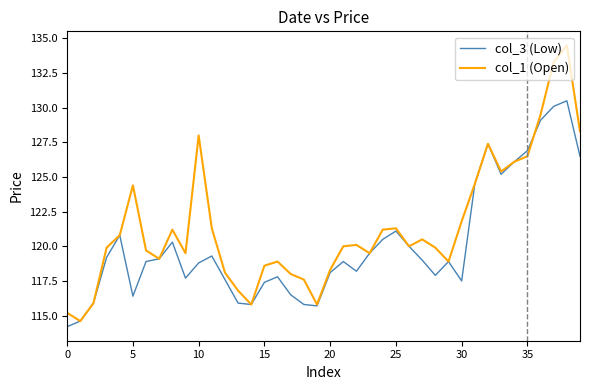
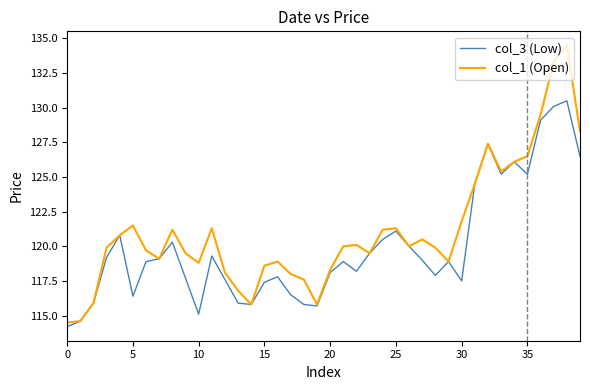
  {
    "col_3 (Low)": {
      "0": 114.2,
      "5": 116.4,
-     "10": 118.8,
+     "10": 115.1,
      "15": 117.4,
      "20": 118.1,
      "25": 121.1,
      "30": 117.5,
-     "35": 126.9
+     "35": 125.2
    },
    "col_1 (Open)": {
-     "0": 115.2,
-     "5": 124.4,
-     "10": 128.0,
+     "0": 114.5,
+     "5": 121.5,
+     "10": 118.8,
      "15": 118.6,
      "20": 118.3,
      "25": 121.3,
      "30": 121.8,
      "35": 126.5
    }
  }
